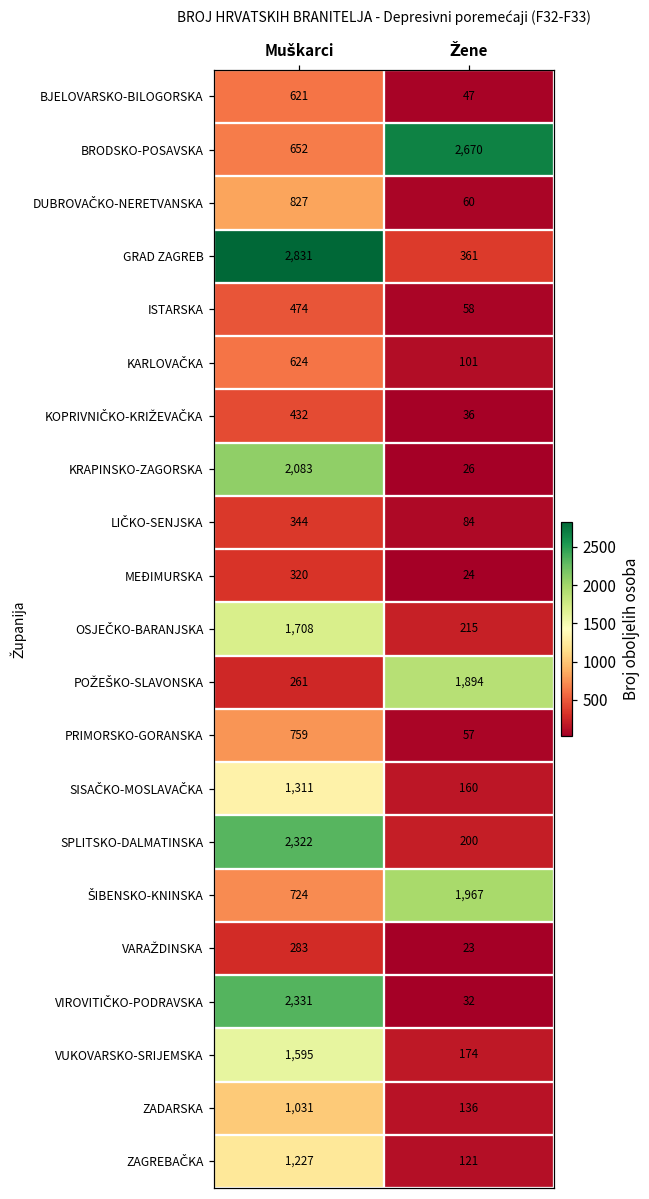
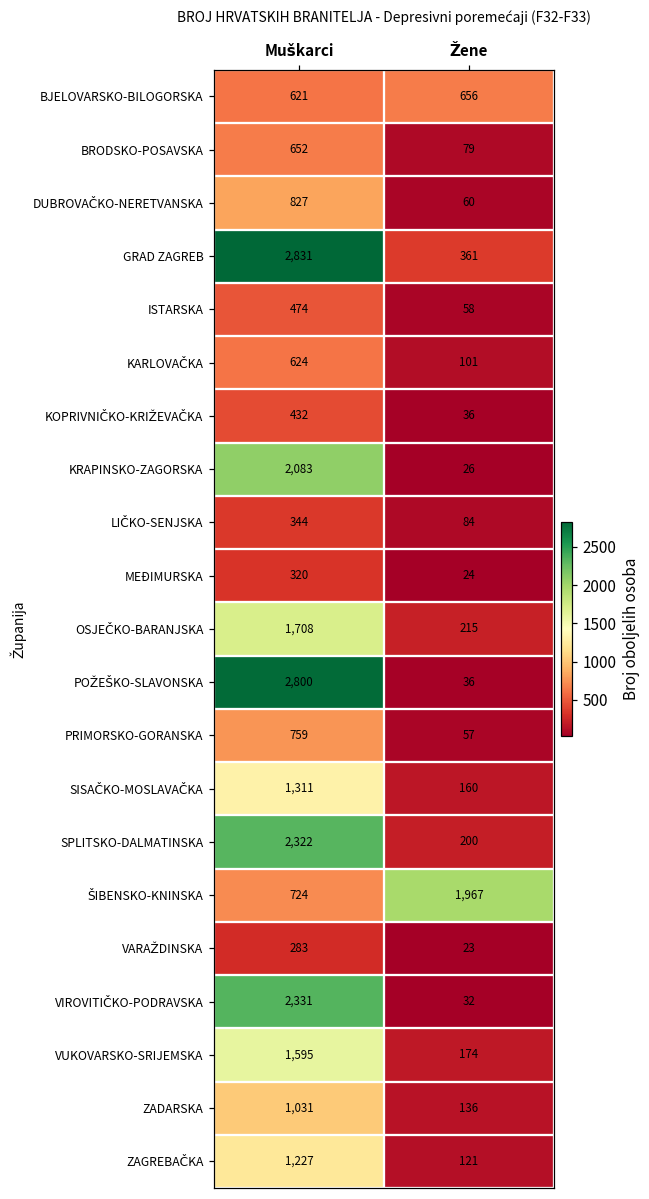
  {
    "BJELOVARSKO-BILOGORSKA": {
      "Muškarci": "621",
-     "Žene": "47"
+     "Žene": "656"
    },
    "BRODSKO-POSAVSKA": {
      "Muškarci": "652",
-     "Žene": "2,670"
+     "Žene": "79"
    },
    "DUBROVAČKO-NERETVANSKA": {
      "Muškarci": "827",
      "Žene": "60"
    },
    "GRAD ZAGREB": {
      "Muškarci": "2,831",
      "Žene": "361"
    },
    "ISTARSKA": {
      "Muškarci": "474",
      "Žene": "58"
    },
    "KARLOVAČKA": {
      "Muškarci": "624",
      "Žene": "101"
    },
    "KOPRIVNIČKO-KRIŽEVAČKA": {
      "Muškarci": "432",
      "Žene": "36"
    },
    "KRAPINSKO-ZAGORSKA": {
      "Muškarci": "2,083",
      "Žene": "26"
    },
    "LIČKO-SENJSKA": {
      "Muškarci": "344",
      "Žene": "84"
    },
    "MEĐIMURSKA": {
      "Muškarci": "320",
      "Žene": "24"
    },
    "OSJEČKO-BARANJSKA": {
      "Muškarci": "1,708",
      "Žene": "215"
    },
    "POŽEŠKO-SLAVONSKA": {
-     "Muškarci": "261",
-     "Žene": "1,894"
+     "Muškarci": "2,800",
+     "Žene": "36"
    },
    "PRIMORSKO-GORANSKA": {
      "Muškarci": "759",
      "Žene": "57"
    },
    "SISAČKO-MOSLAVAČKA": {
      "Muškarci": "1,311",
      "Žene": "160"
    },
    "SPLITSKO-DALMATINSKA": {
      "Muškarci": "2,322",
      "Žene": "200"
    },
    "ŠIBENSKO-KNINSKA": {
      "Muškarci": "724",
      "Žene": "1,967"
    },
    "VARAŽDINSKA": {
      "Muškarci": "283",
      "Žene": "23"
    },
    "VIROVITIČKO-PODRAVSKA": {
      "Muškarci": "2,331",
      "Žene": "32"
    },
    "VUKOVARSKO-SRIJEMSKA": {
      "Muškarci": "1,595",
      "Žene": "174"
    },
    "ZADARSKA": {
      "Muškarci": "1,031",
      "Žene": "136"
    },
    "ZAGREBAČKA": {
      "Muškarci": "1,227",
      "Žene": "121"
    }
  }
